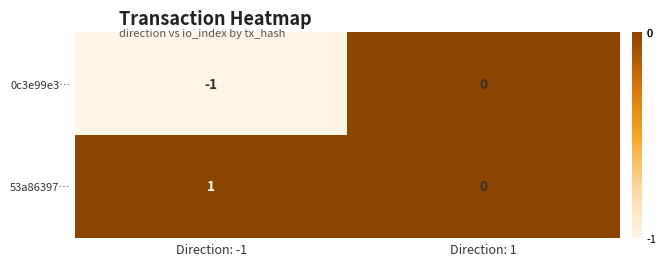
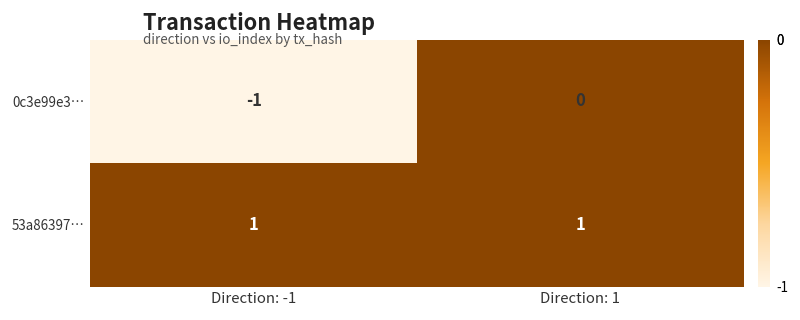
  {
    "0c3e99e3…": {
      "Direction: -1": -1,
      "Direction: 1": 0
    },
    "53a86397…": {
      "Direction: -1": 1,
-     "Direction: 1": 0
+     "Direction: 1": 1
    }
  }
